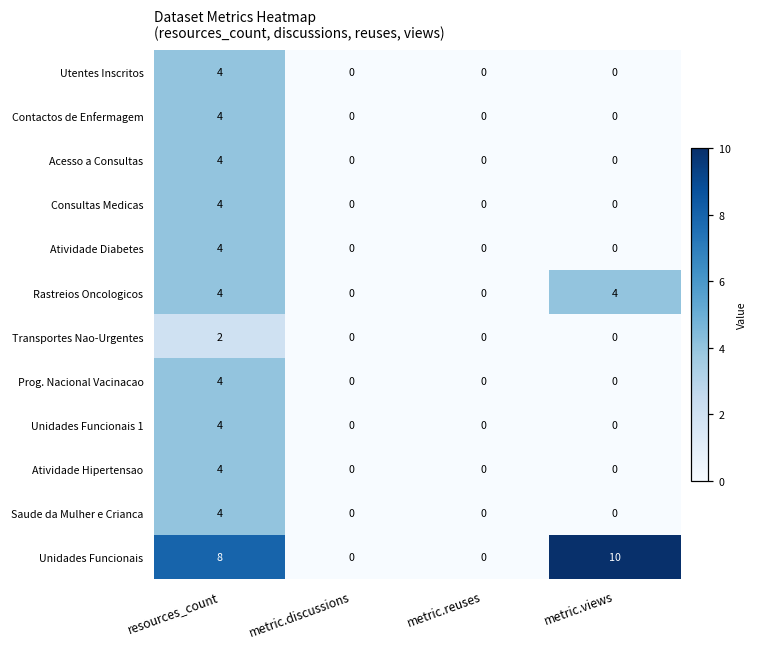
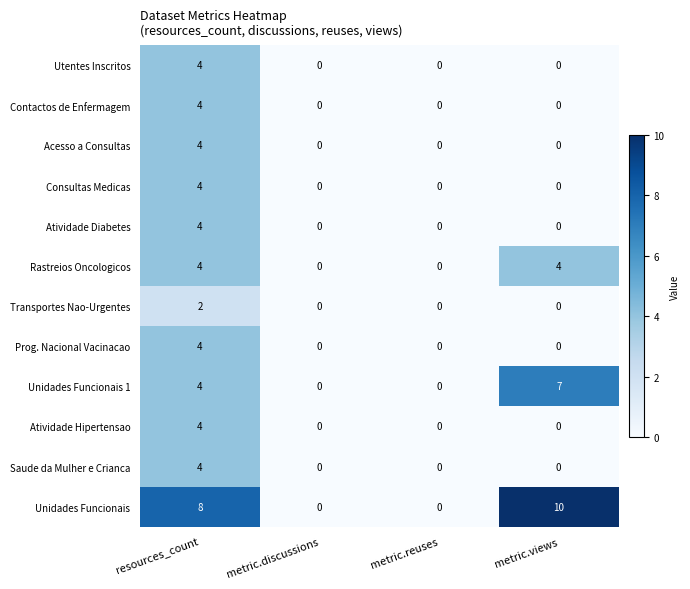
  {
    "Utentes Inscritos": {
      "resources_count": 4,
      "metric.discussions": 0,
      "metric.reuses": 0,
      "metric.views": 0
    },
    "Contactos de Enfermagem": {
      "resources_count": 4,
      "metric.discussions": 0,
      "metric.reuses": 0,
      "metric.views": 0
    },
    "Acesso a Consultas": {
      "resources_count": 4,
      "metric.discussions": 0,
      "metric.reuses": 0,
      "metric.views": 0
    },
    "Consultas Medicas": {
      "resources_count": 4,
      "metric.discussions": 0,
      "metric.reuses": 0,
      "metric.views": 0
    },
    "Atividade Diabetes": {
      "resources_count": 4,
      "metric.discussions": 0,
      "metric.reuses": 0,
      "metric.views": 0
    },
    "Rastreios Oncologicos": {
      "resources_count": 4,
      "metric.discussions": 0,
      "metric.reuses": 0,
      "metric.views": 4
    },
    "Transportes Nao-Urgentes": {
      "resources_count": 2,
      "metric.discussions": 0,
      "metric.reuses": 0,
      "metric.views": 0
    },
    "Prog. Nacional Vacinacao": {
      "resources_count": 4,
      "metric.discussions": 0,
      "metric.reuses": 0,
      "metric.views": 0
    },
    "Unidades Funcionais 1": {
      "resources_count": 4,
      "metric.discussions": 0,
      "metric.reuses": 0,
-     "metric.views": 0
+     "metric.views": 7
    },
    "Atividade Hipertensao": {
      "resources_count": 4,
      "metric.discussions": 0,
      "metric.reuses": 0,
      "metric.views": 0
    },
    "Saude da Mulher e Crianca": {
      "resources_count": 4,
      "metric.discussions": 0,
      "metric.reuses": 0,
      "metric.views": 0
    },
    "Unidades Funcionais": {
      "resources_count": 8,
      "metric.discussions": 0,
      "metric.reuses": 0,
      "metric.views": 10
    }
  }
